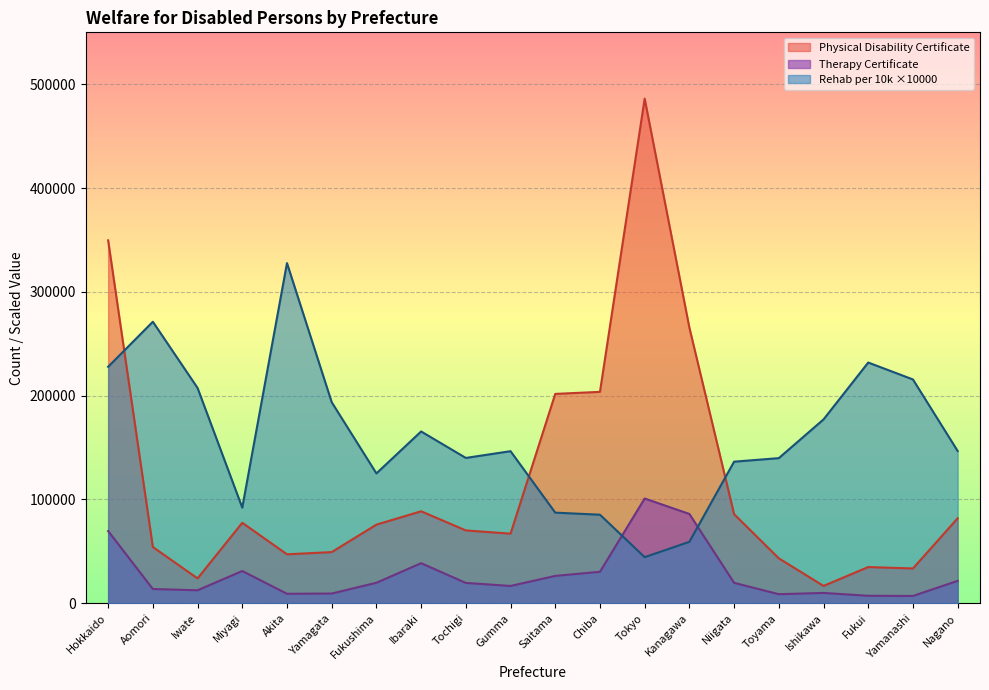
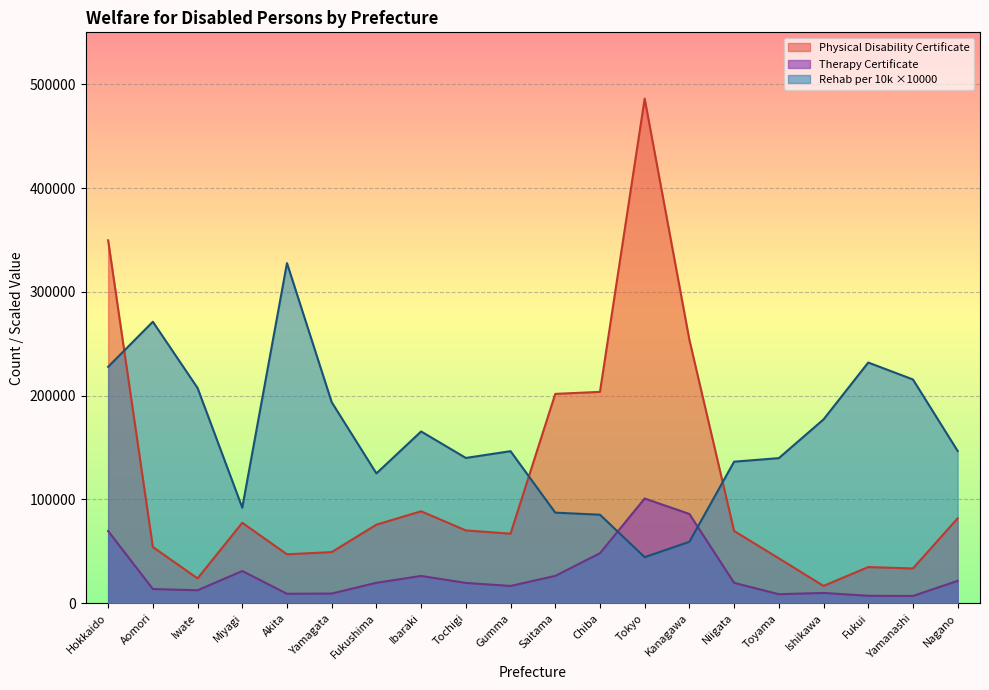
  {
    "Physical Disability Certificate": {
      "Hokkaido": 350000,
      "Aomori": 54000,
      "Iwate": 24000,
      "Miyagi": 78000,
      "Akita": 47000,
      "Yamagata": 49000,
      "Fukushima": 76000,
      "Ibaraki": 89000,
      "Tochigi": 70000,
      "Gumma": 67000,
      "Saitama": 202000,
      "Chiba": 204000,
      "Tokyo": 486000,
-     "Kanagawa": 266000,
-     "Niigata": 86000,
+     "Kanagawa": 254000,
+     "Niigata": 70000,
      "Toyama": 43000,
      "Ishikawa": 17000,
      "Fukui": 35000,
      "Yamanashi": 34000,
      "Nagano": 82000
    },
    "Therapy Certificate": {
      "Hokkaido": 70000,
      "Aomori": 14000,
      "Iwate": 13000,
      "Miyagi": 31000,
      "Akita": 9000,
      "Yamagata": 9000,
      "Fukushima": 20000,
-     "Ibaraki": 39000,
+     "Ibaraki": 26000,
      "Tochigi": 20000,
      "Gumma": 17000,
      "Saitama": 26000,
-     "Chiba": 30000,
+     "Chiba": 48000,
      "Tokyo": 101000,
      "Kanagawa": 86000,
      "Niigata": 20000,
      "Toyama": 9000,
      "Ishikawa": 10000,
      "Fukui": 7000,
      "Yamanashi": 7000,
      "Nagano": 22000
    },
    "Rehab per 10k ×10000": {
      "Hokkaido": 228000,
      "Aomori": 271000,
      "Iwate": 207000,
      "Miyagi": 92000,
      "Akita": 328000,
      "Yamagata": 194000,
      "Fukushima": 125000,
      "Ibaraki": 166000,
      "Tochigi": 140000,
      "Gumma": 147000,
      "Saitama": 87000,
      "Chiba": 85000,
      "Tokyo": 44000,
      "Kanagawa": 59000,
      "Niigata": 136000,
      "Toyama": 140000,
      "Ishikawa": 177000,
      "Fukui": 232000,
      "Yamanashi": 216000,
      "Nagano": 147000
    }
  }
